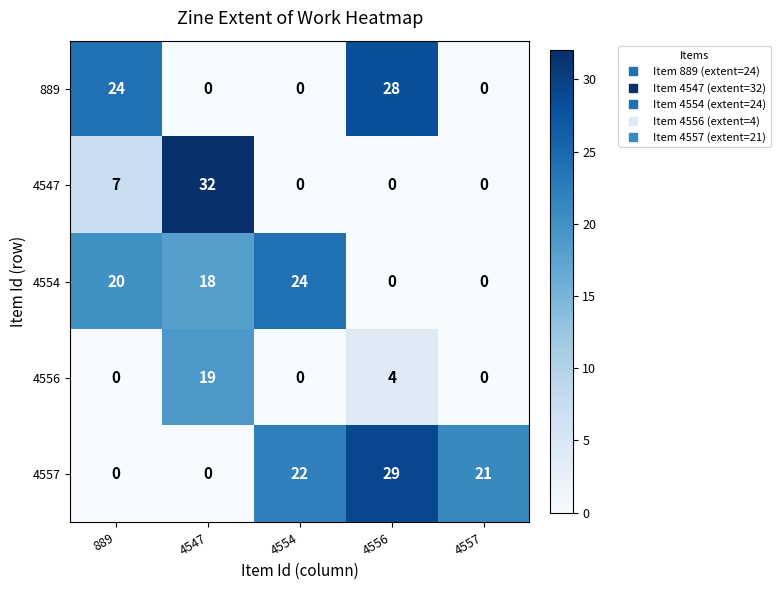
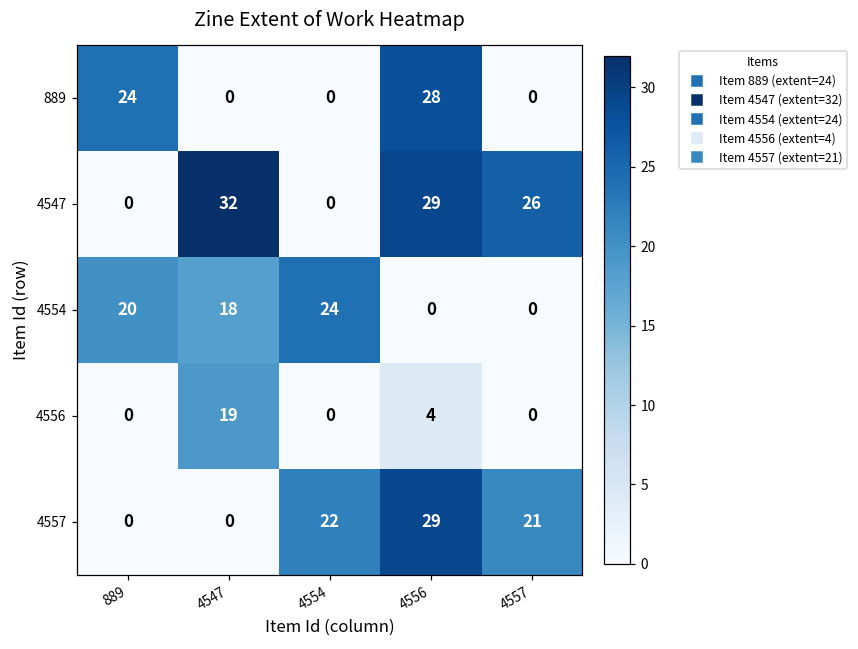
  {
    "889": {
      "889": 24,
      "4547": 0,
      "4554": 0,
      "4556": 28,
      "4557": 0
    },
    "4547": {
-     "889": 7,
+     "889": 0,
      "4547": 32,
      "4554": 0,
-     "4556": 0,
-     "4557": 0
+     "4556": 29,
+     "4557": 26
    },
    "4554": {
      "889": 20,
      "4547": 18,
      "4554": 24,
      "4556": 0,
      "4557": 0
    },
    "4556": {
      "889": 0,
      "4547": 19,
      "4554": 0,
      "4556": 4,
      "4557": 0
    },
    "4557": {
      "889": 0,
      "4547": 0,
      "4554": 22,
      "4556": 29,
      "4557": 21
    }
  }
